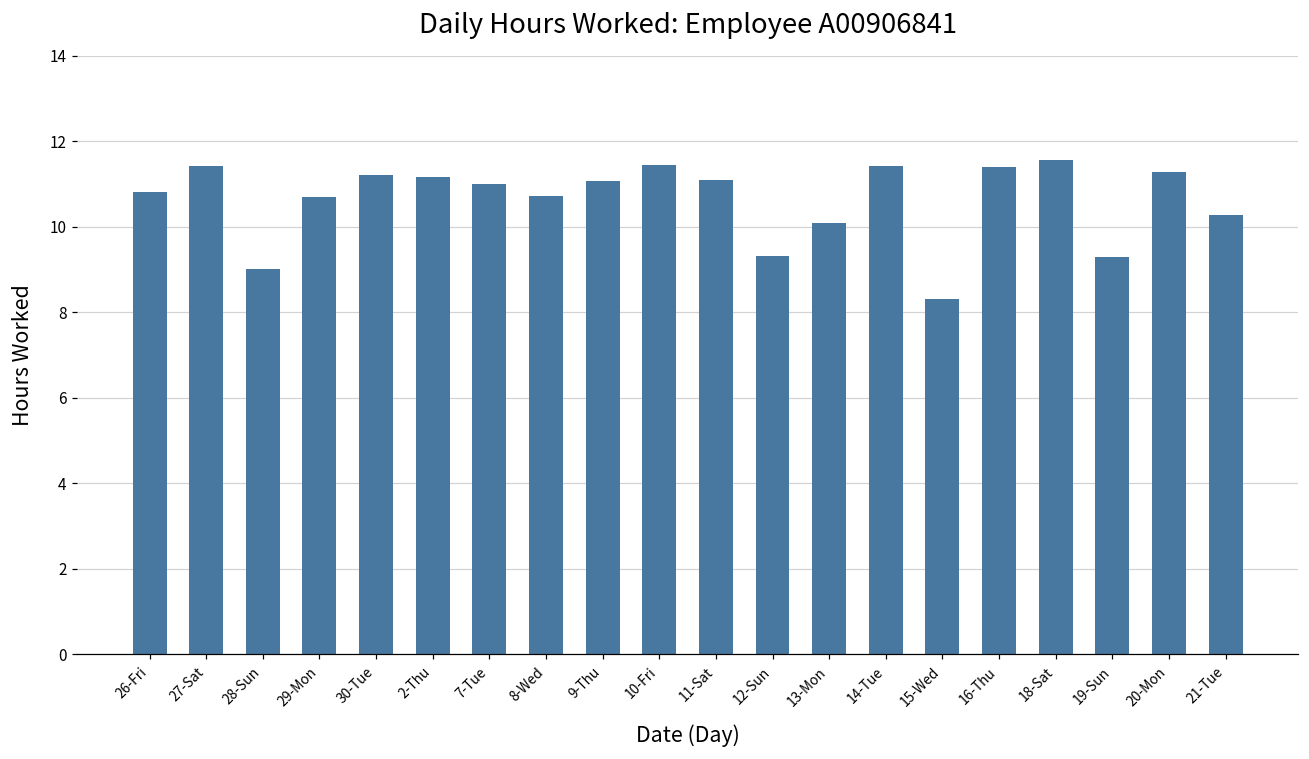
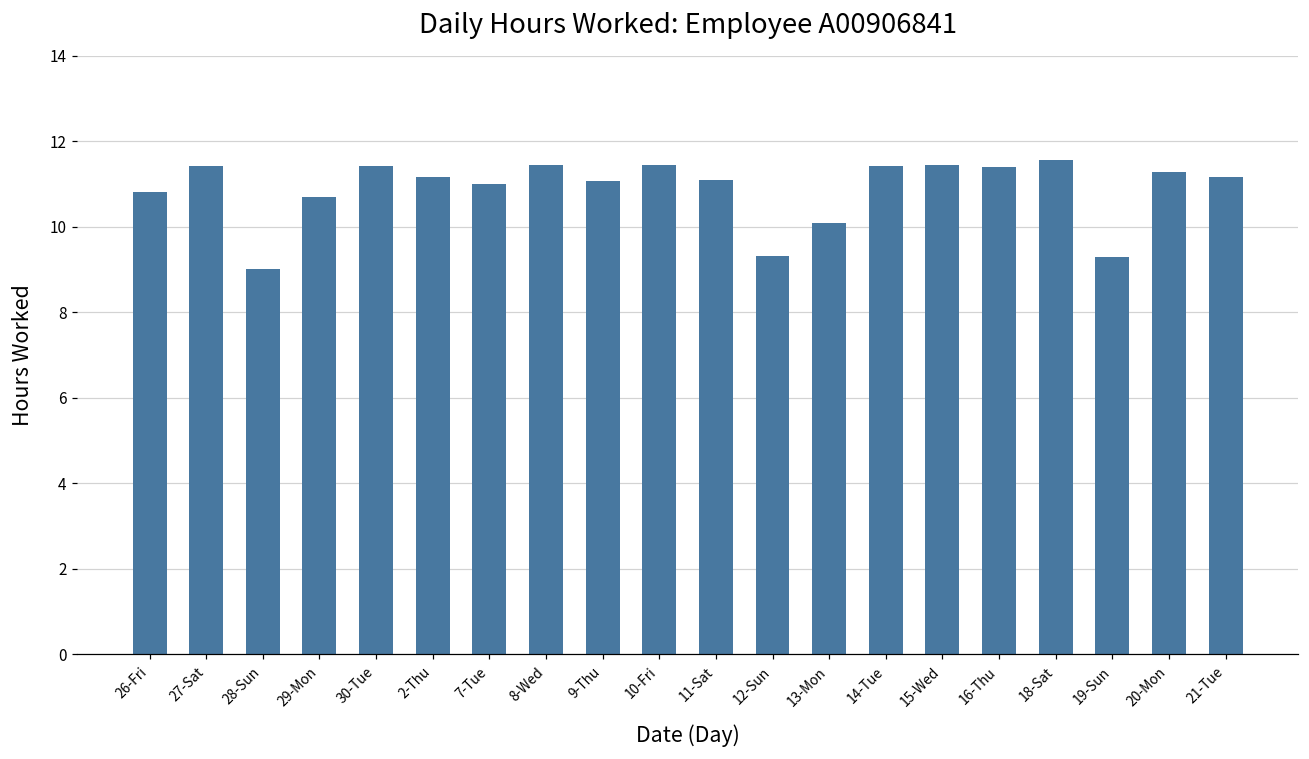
  {
    "26-Fri": 10.8,
    "27-Sat": 11.4,
    "28-Sun": 9.0,
    "29-Mon": 10.7,
-   "30-Tue": 11.2,
+   "30-Tue": 11.4,
    "2-Thu": 11.2,
    "7-Tue": 11.0,
-   "8-Wed": 10.7,
+   "8-Wed": 11.5,
    "9-Thu": 11.1,
    "10-Fri": 11.5,
    "11-Sat": 11.1,
    "12-Sun": 9.3,
    "13-Mon": 10.1,
    "14-Tue": 11.4,
-   "15-Wed": 8.3,
+   "15-Wed": 11.5,
    "16-Thu": 11.4,
    "18-Sat": 11.6,
    "19-Sun": 9.3,
    "20-Mon": 11.3,
-   "21-Tue": 10.3
+   "21-Tue": 11.2
  }
